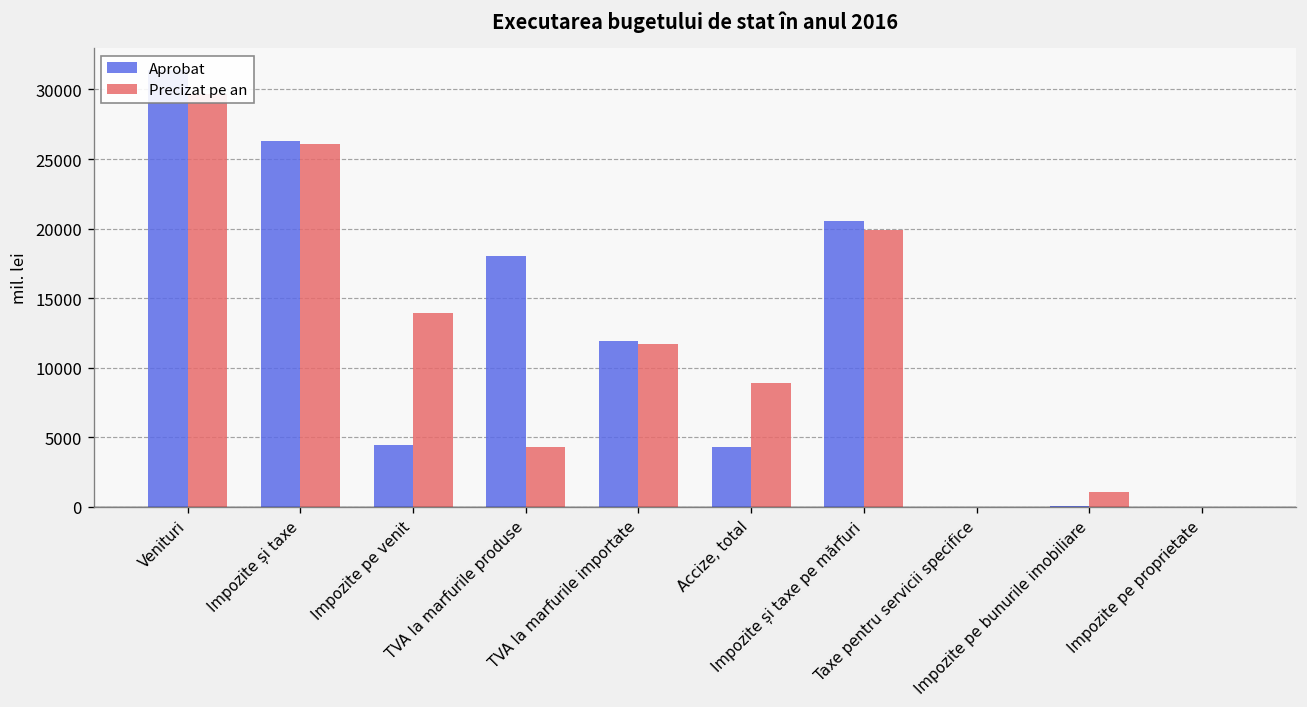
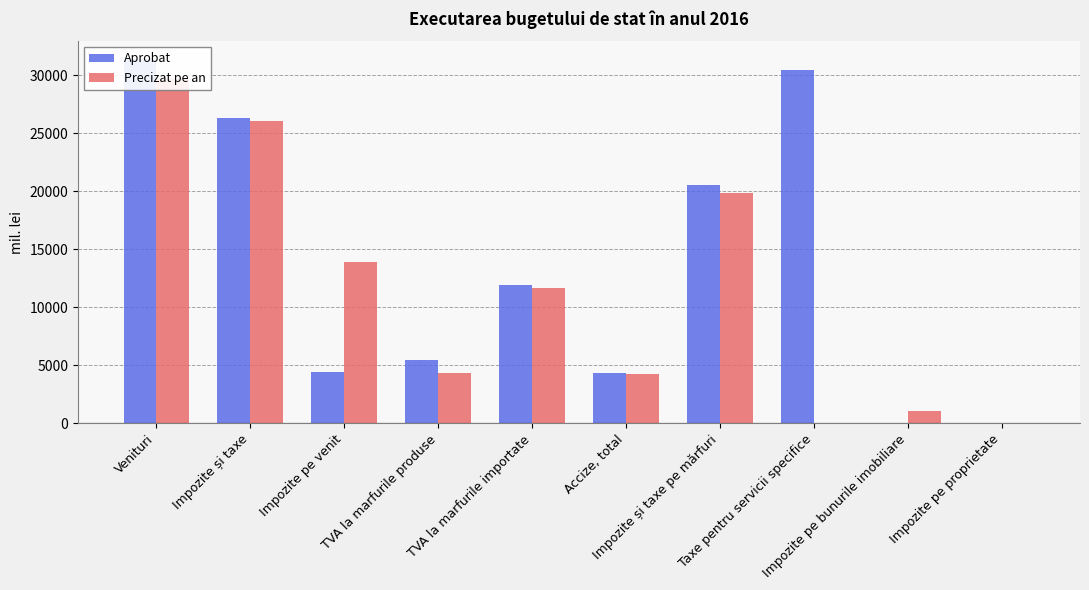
  {
    "Aprobat": {
      "Impozite și taxe": 26300,
      "Impozite pe venit": 4400,
-     "TVA la marfurile produse": 18100,
+     "TVA la marfurile produse": 5500,
      "TVA la marfurile importate": 11900,
      "Accize, total": 4300,
      "Impozite și taxe pe mărfuri": 20500,
-     "Taxe pentru servicii specifice": 0
+     "Taxe pentru servicii specifice": 30500
    },
    "Precizat pe an": {
      "Impozite și taxe": 26100,
      "Impozite pe venit": 13900,
      "TVA la marfurile produse": 4300,
      "TVA la marfurile importate": 11700,
-     "Accize, total": 8900,
+     "Accize, total": 4300,
      "Impozite și taxe pe mărfuri": 19900,
      "Impozite pe bunurile imobiliare": 1100
    }
  }
